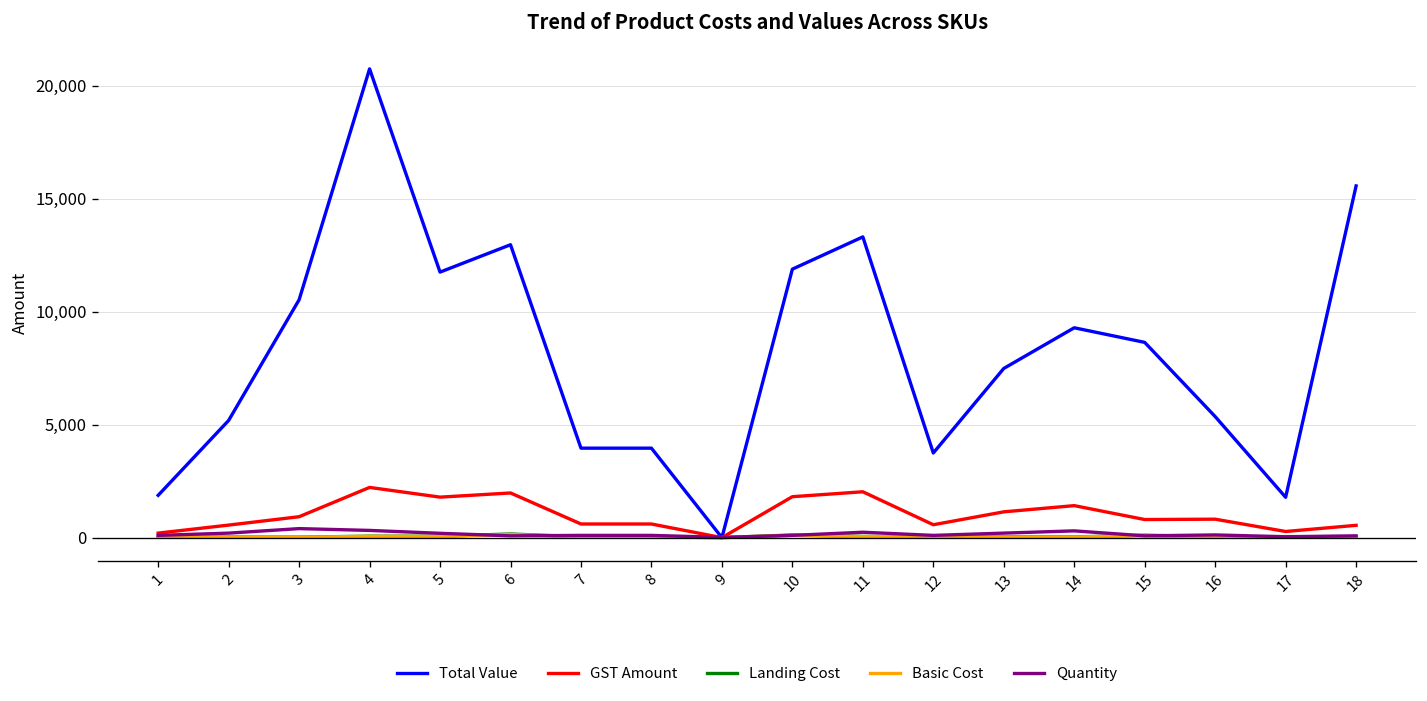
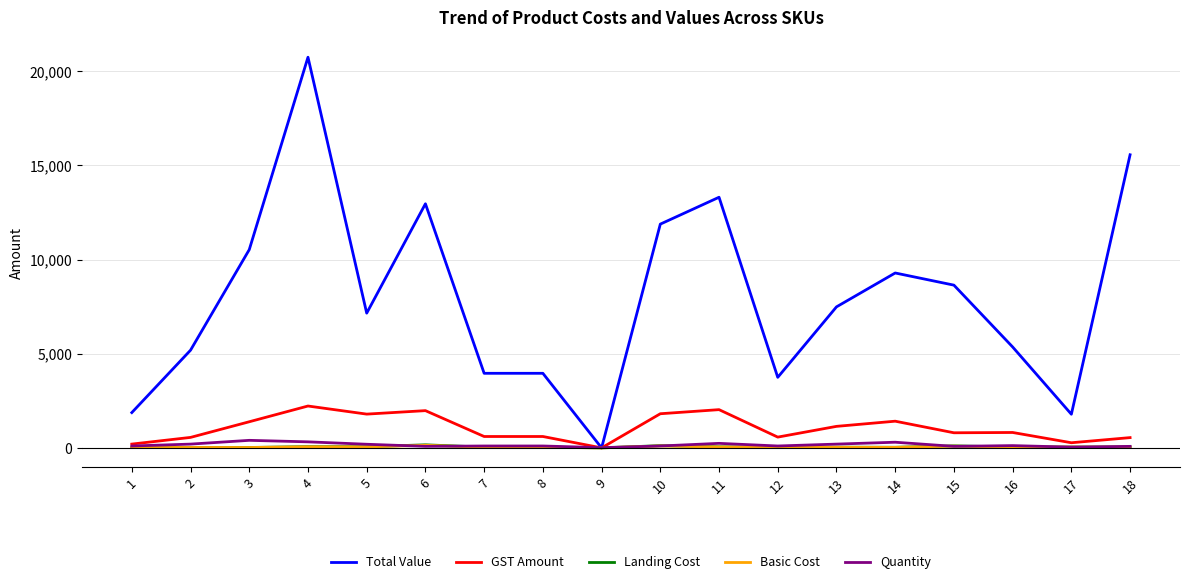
  {
    "Total Value": {
      "1": "1,900",
      "2": "5,200",
      "3": "10,500",
      "4": "20,700",
-     "5": "11,700",
+     "5": "7,200",
      "6": "13,000",
      "7": "4,000",
      "8": "4,000",
      "10": "11,900",
      "11": "13,300",
      "12": "3,700",
      "13": "7,500",
      "14": "9,300",
      "15": "8,600",
      "16": "5,400",
      "17": "1,800",
      "18": "15,600"
    },
    "GST Amount": {
      "2": "600",
-     "3": "900",
+     "3": "1,400",
      "4": "2,200",
      "5": "1,800",
      "6": "2,000",
      "7": "600",
      "8": "600",
      "10": "1,800",
      "11": "2,000",
      "12": "600",
      "13": "1,100",
      "14": "1,400",
      "15": "800",
      "16": "800",
      "17": "300",
      "18": "500"
    },
    "Quantity": {
      "2": "200",
      "3": "400",
      "4": "300",
      "11": "200",
      "13": "200",
      "14": "300"
    }
  }
